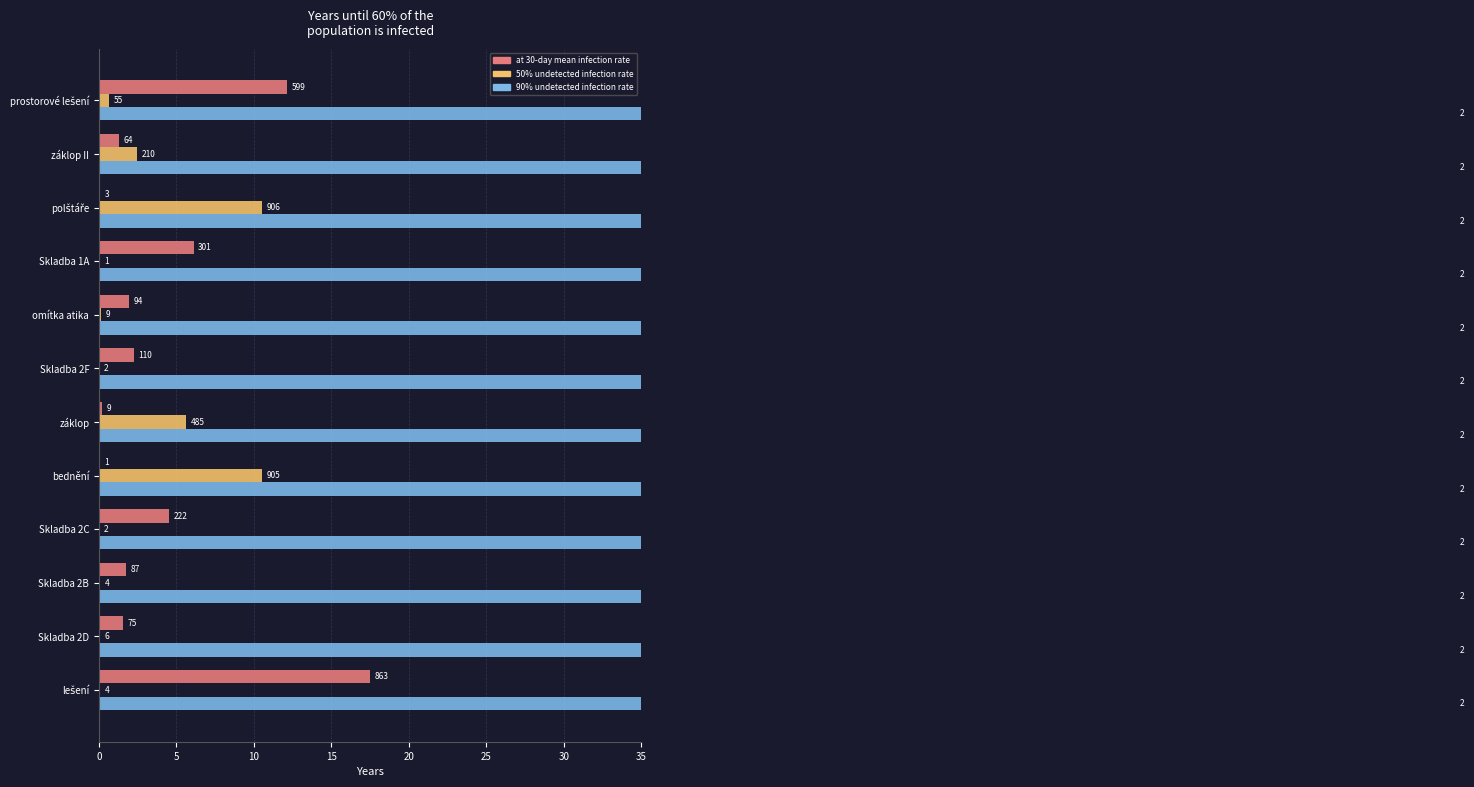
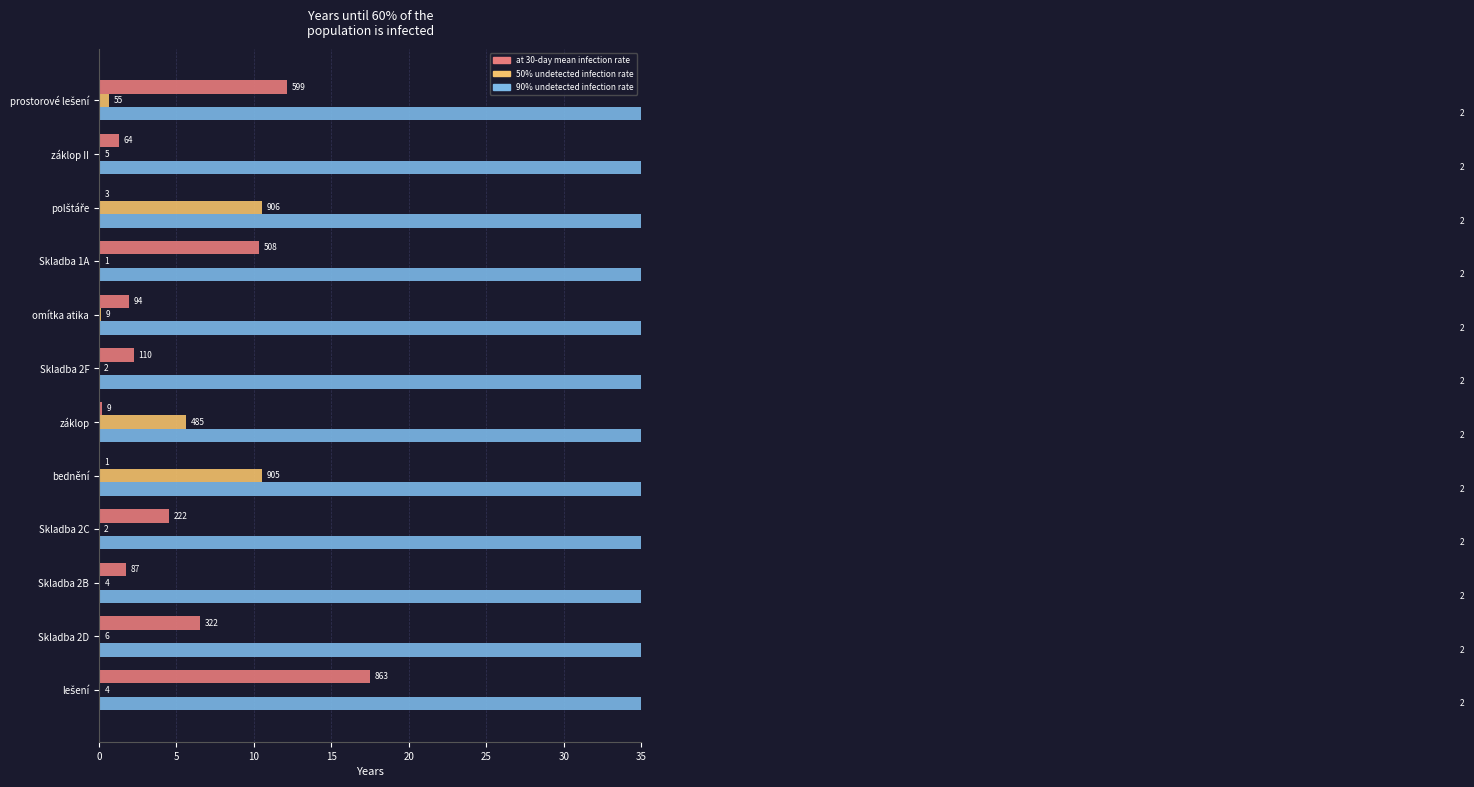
  {
    "at 30-day mean infection rate": {
-     "Skladba 1A": 301,
-     "Skladba 2D": 75
+     "Skladba 1A": 508,
+     "Skladba 2D": 322
    },
    "50% undetected infection rate": {
-     "záklop II": 210
+     "záklop II": 5
    }
  }
